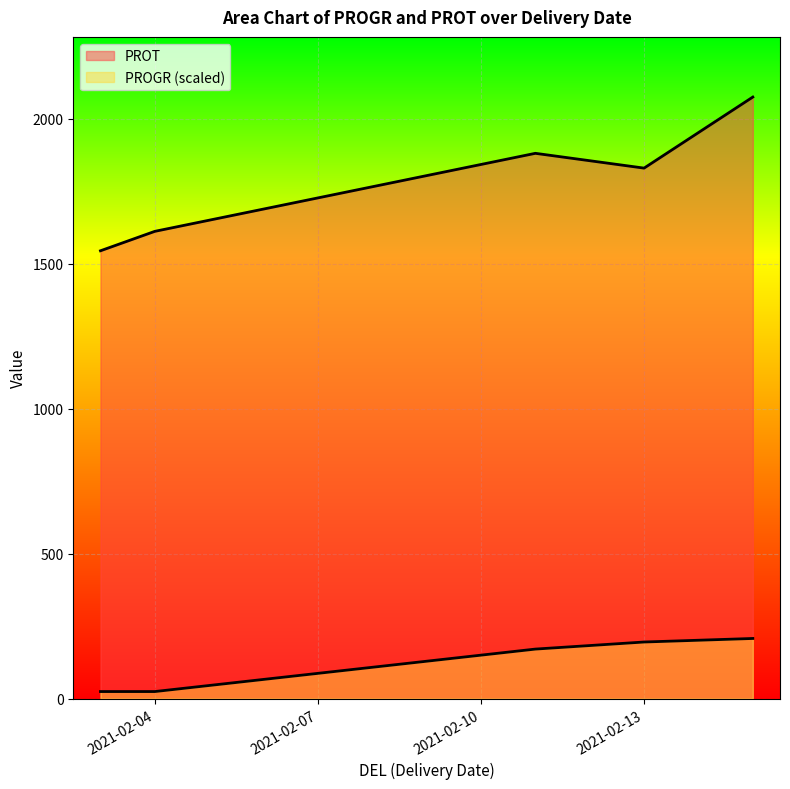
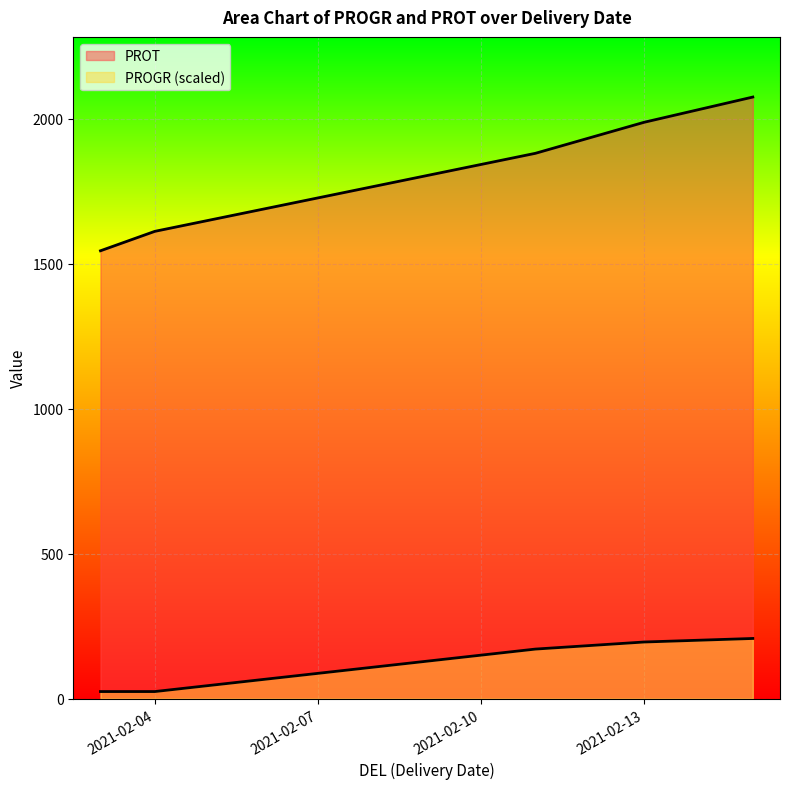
  {
    "PROT": {
      "2021-02-04": 1610,
-     "2021-02-13": 1830
+     "2021-02-13": 1990
    },
    "PROGR (scaled)": {
      "2021-02-04": 20,
      "2021-02-13": 200
    }
  }
